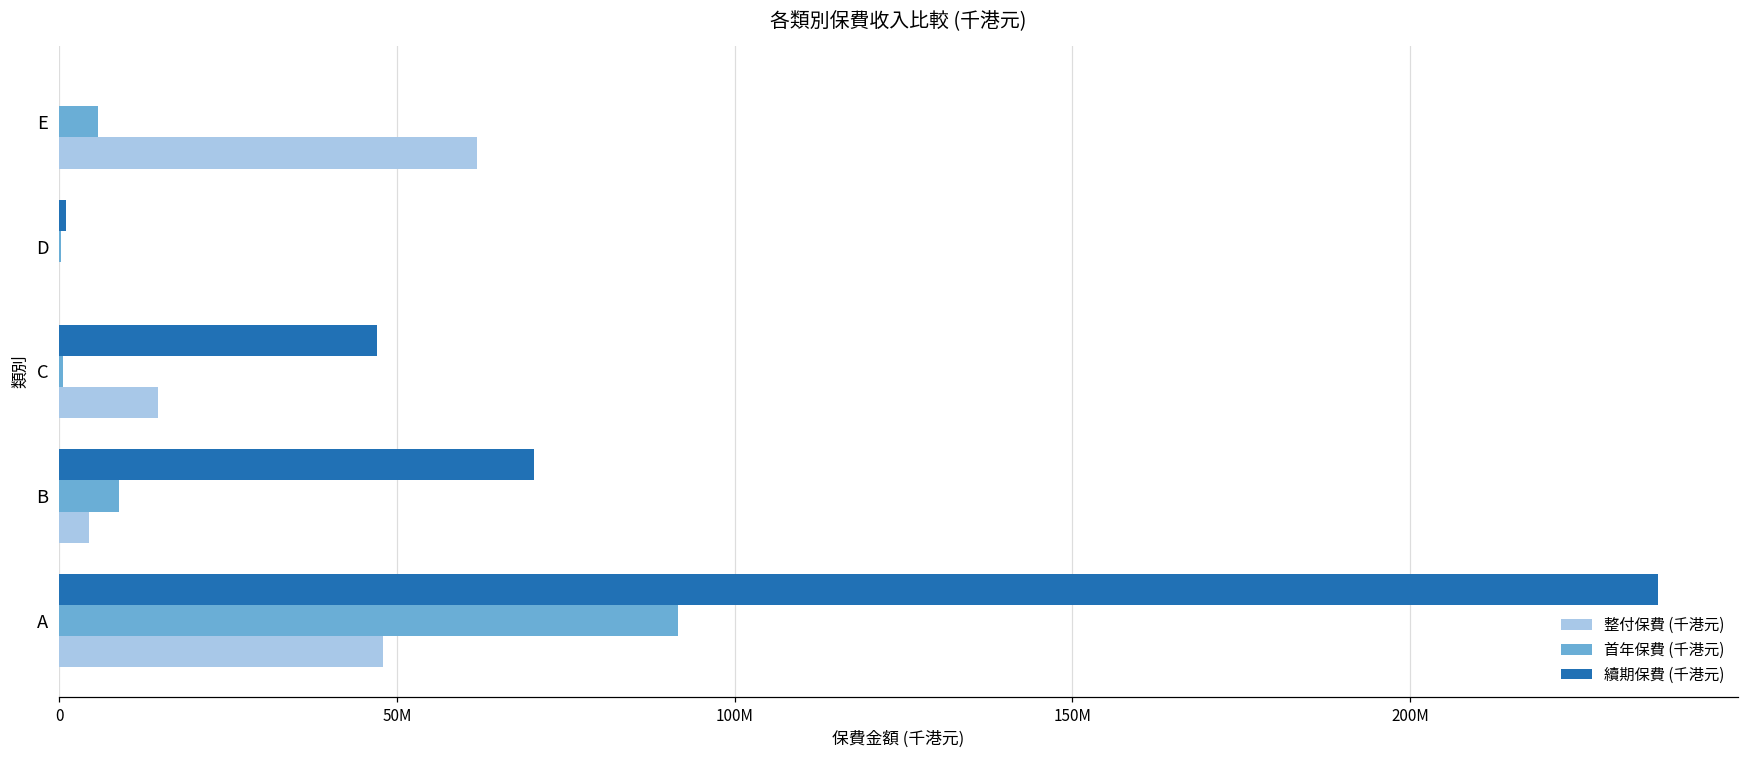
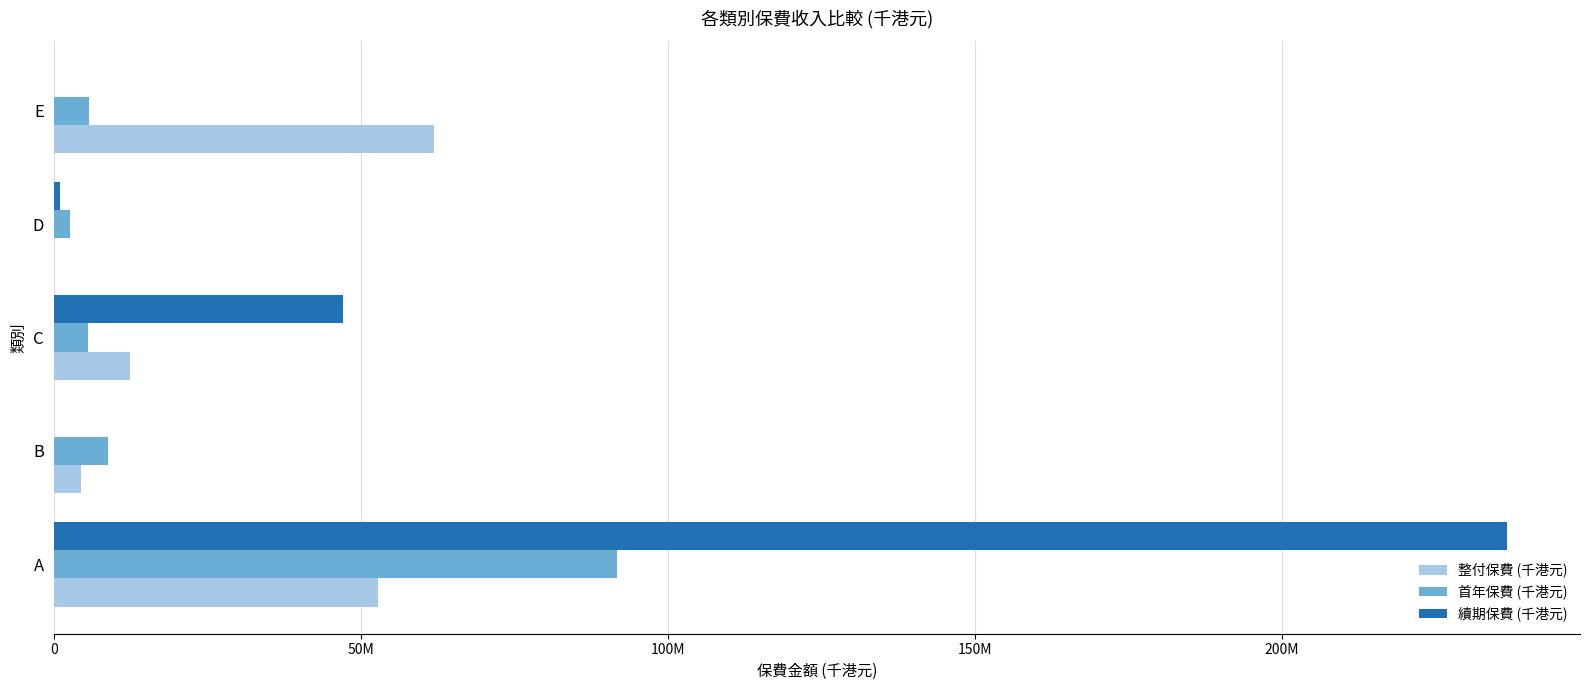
  {
    "整付保費 (千港元)": {
      "E": 62000000,
      "D": 0,
-     "C": 15000000,
+     "C": 13000000,
      "B": 4000000,
-     "A": 48000000
+     "A": 53000000
    },
    "首年保費 (千港元)": {
      "E": 6000000,
-     "D": 0,
-     "C": 1000000,
+     "D": 3000000,
+     "C": 6000000,
      "B": 9000000,
      "A": 92000000
    },
    "續期保費 (千港元)": {
      "D": 1000000,
      "C": 47000000,
-     "B": 70000000,
+     "B": 0,
      "A": 237000000
    }
  }
